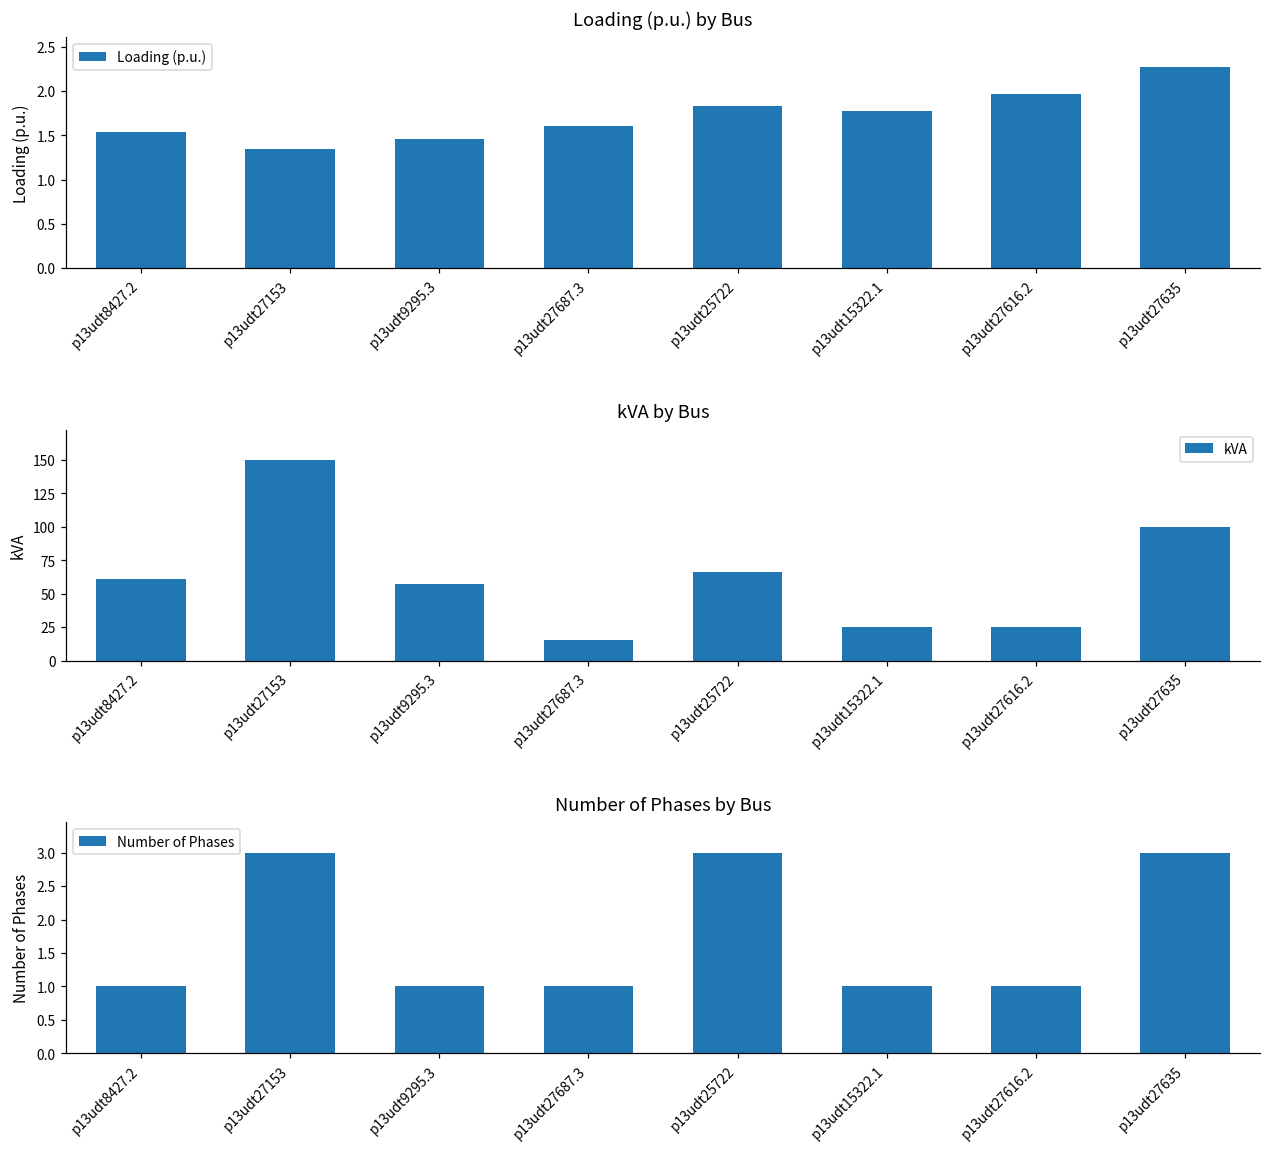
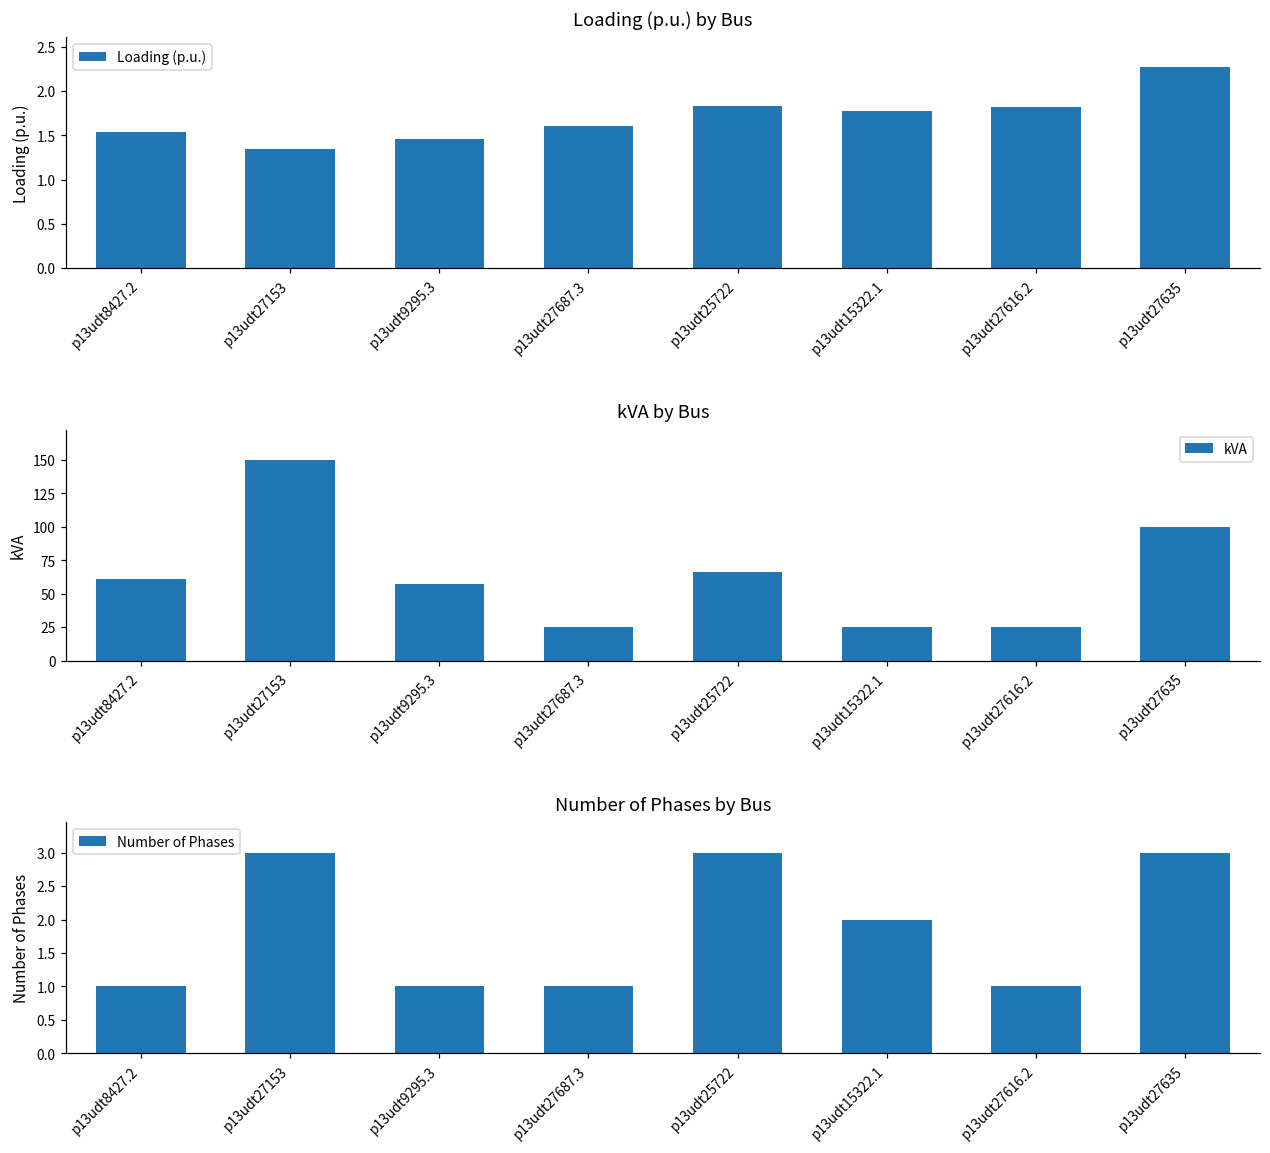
  {
    "Loading (p.u.) by Bus": {
      "p13udt8427.2": 1.5,
      "p13udt27153": 1.3,
      "p13udt9295.3": 1.5,
      "p13udt27687.3": 1.6,
      "p13udt25722": 1.8,
      "p13udt15322.1": 1.8,
-     "p13udt27616.2": 2.0,
+     "p13udt27616.2": 1.8,
      "p13udt27635": 2.3
    },
    "kVA by Bus": {
      "p13udt8427.2": 61,
      "p13udt27153": 150,
      "p13udt9295.3": 57,
-     "p13udt27687.3": 16,
+     "p13udt27687.3": 25,
      "p13udt25722": 67,
      "p13udt15322.1": 25,
      "p13udt27616.2": 25,
      "p13udt27635": 100
    },
    "Number of Phases by Bus": {
      "p13udt8427.2": 1,
      "p13udt27153": 3,
      "p13udt9295.3": 1,
      "p13udt27687.3": 1,
      "p13udt25722": 3,
-     "p13udt15322.1": 1,
+     "p13udt15322.1": 2,
      "p13udt27616.2": 1,
      "p13udt27635": 3
    }
  }
